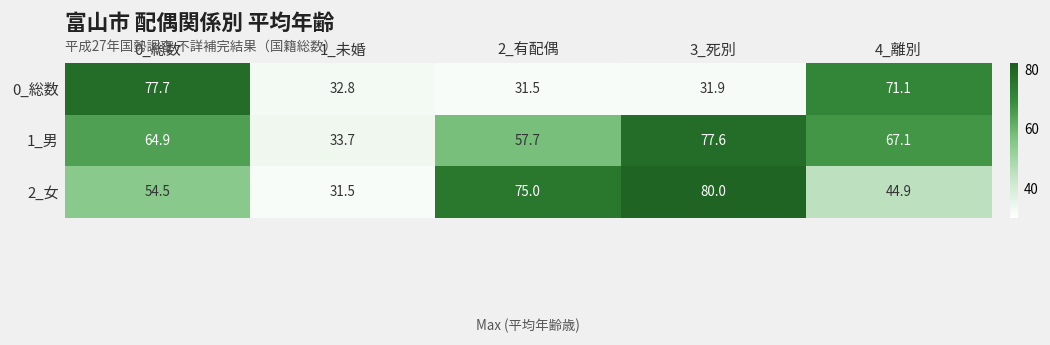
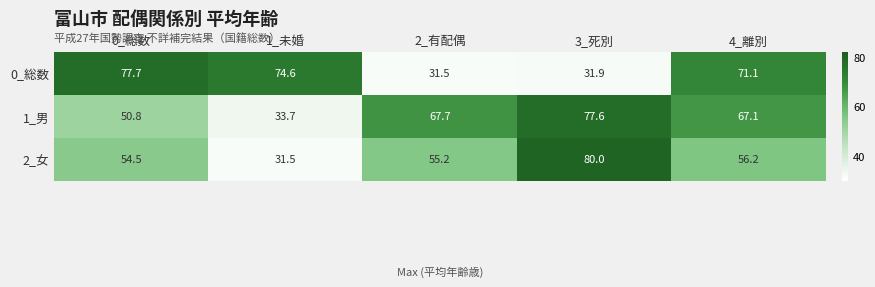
  {
    "0_総数": {
      "0_総数": 77.7,
-     "1_未婚": 32.8,
+     "1_未婚": 74.6,
      "2_有配偶": 31.5,
      "3_死別": 31.9,
      "4_離別": 71.1
    },
    "1_男": {
-     "0_総数": 64.9,
+     "0_総数": 50.8,
      "1_未婚": 33.7,
-     "2_有配偶": 57.7,
+     "2_有配偶": 67.7,
      "3_死別": 77.6,
      "4_離別": 67.1
    },
    "2_女": {
      "0_総数": 54.5,
      "1_未婚": 31.5,
-     "2_有配偶": 75.0,
+     "2_有配偶": 55.2,
      "3_死別": 80.0,
-     "4_離別": 44.9
+     "4_離別": 56.2
    }
  }
